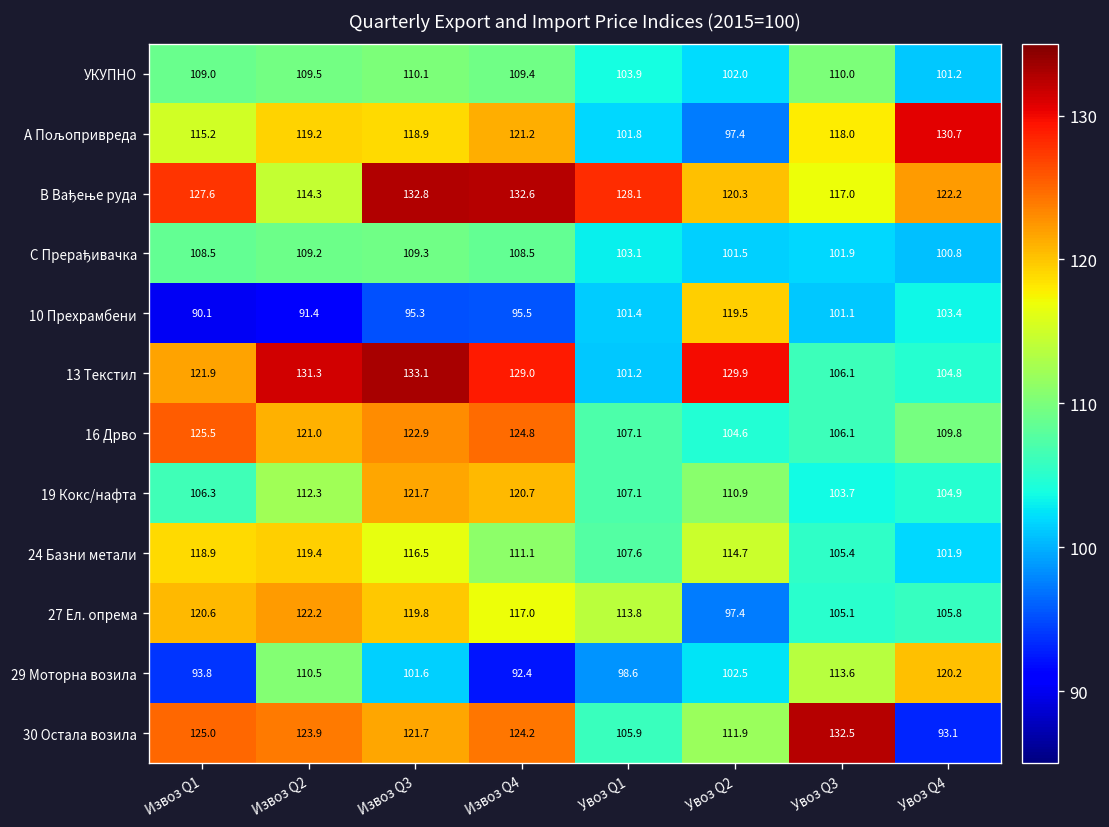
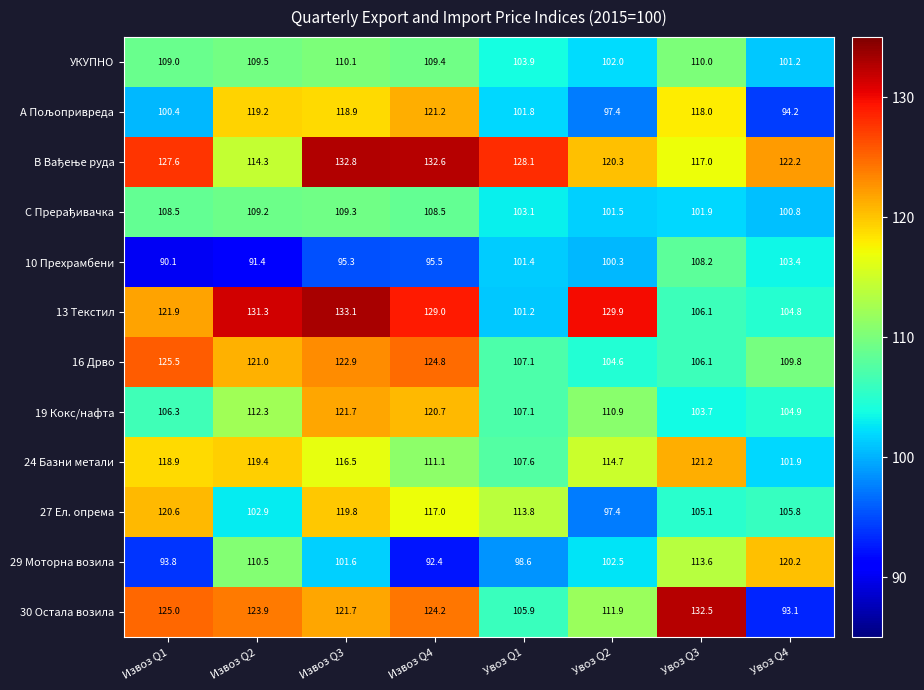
  {
    "УКУПНО": {
      "Извоз Q1": 109.0,
      "Извоз Q2": 109.5,
      "Извоз Q3": 110.1,
      "Извоз Q4": 109.4,
      "Увоз Q1": 103.9,
      "Увоз Q2": 102.0,
      "Увоз Q3": 110.0,
      "Увоз Q4": 101.2
    },
    "A Пољопривреда": {
-     "Извоз Q1": 115.2,
+     "Извоз Q1": 100.4,
      "Извоз Q2": 119.2,
      "Извоз Q3": 118.9,
      "Извоз Q4": 121.2,
      "Увоз Q1": 101.8,
      "Увоз Q2": 97.4,
      "Увоз Q3": 118.0,
-     "Увоз Q4": 130.7
+     "Увоз Q4": 94.2
    },
    "B Вађење руда": {
      "Извоз Q1": 127.6,
      "Извоз Q2": 114.3,
      "Извоз Q3": 132.8,
      "Извоз Q4": 132.6,
      "Увоз Q1": 128.1,
      "Увоз Q2": 120.3,
      "Увоз Q3": 117.0,
      "Увоз Q4": 122.2
    },
    "C Прерађивачка": {
      "Извоз Q1": 108.5,
      "Извоз Q2": 109.2,
      "Извоз Q3": 109.3,
      "Извоз Q4": 108.5,
      "Увоз Q1": 103.1,
      "Увоз Q2": 101.5,
      "Увоз Q3": 101.9,
      "Увоз Q4": 100.8
    },
    "10 Прехрамбени": {
      "Извоз Q1": 90.1,
      "Извоз Q2": 91.4,
      "Извоз Q3": 95.3,
      "Извоз Q4": 95.5,
      "Увоз Q1": 101.4,
-     "Увоз Q2": 119.5,
-     "Увоз Q3": 101.1,
+     "Увоз Q2": 100.3,
+     "Увоз Q3": 108.2,
      "Увоз Q4": 103.4
    },
    "13 Текстил": {
      "Извоз Q1": 121.9,
      "Извоз Q2": 131.3,
      "Извоз Q3": 133.1,
      "Извоз Q4": 129.0,
      "Увоз Q1": 101.2,
      "Увоз Q2": 129.9,
      "Увоз Q3": 106.1,
      "Увоз Q4": 104.8
    },
    "16 Дрво": {
      "Извоз Q1": 125.5,
      "Извоз Q2": 121.0,
      "Извоз Q3": 122.9,
      "Извоз Q4": 124.8,
      "Увоз Q1": 107.1,
      "Увоз Q2": 104.6,
      "Увоз Q3": 106.1,
      "Увоз Q4": 109.8
    },
    "19 Кокс/нафта": {
      "Извоз Q1": 106.3,
      "Извоз Q2": 112.3,
      "Извоз Q3": 121.7,
      "Извоз Q4": 120.7,
      "Увоз Q1": 107.1,
      "Увоз Q2": 110.9,
      "Увоз Q3": 103.7,
      "Увоз Q4": 104.9
    },
    "24 Базни метали": {
      "Извоз Q1": 118.9,
      "Извоз Q2": 119.4,
      "Извоз Q3": 116.5,
      "Извоз Q4": 111.1,
      "Увоз Q1": 107.6,
      "Увоз Q2": 114.7,
-     "Увоз Q3": 105.4,
+     "Увоз Q3": 121.2,
      "Увоз Q4": 101.9
    },
    "27 Ел. опрема": {
      "Извоз Q1": 120.6,
-     "Извоз Q2": 122.2,
+     "Извоз Q2": 102.9,
      "Извоз Q3": 119.8,
      "Извоз Q4": 117.0,
      "Увоз Q1": 113.8,
      "Увоз Q2": 97.4,
      "Увоз Q3": 105.1,
      "Увоз Q4": 105.8
    },
    "29 Моторна возила": {
      "Извоз Q1": 93.8,
      "Извоз Q2": 110.5,
      "Извоз Q3": 101.6,
      "Извоз Q4": 92.4,
      "Увоз Q1": 98.6,
      "Увоз Q2": 102.5,
      "Увоз Q3": 113.6,
      "Увоз Q4": 120.2
    },
    "30 Остала возила": {
      "Извоз Q1": 125.0,
      "Извоз Q2": 123.9,
      "Извоз Q3": 121.7,
      "Извоз Q4": 124.2,
      "Увоз Q1": 105.9,
      "Увоз Q2": 111.9,
      "Увоз Q3": 132.5,
      "Увоз Q4": 93.1
    }
  }
